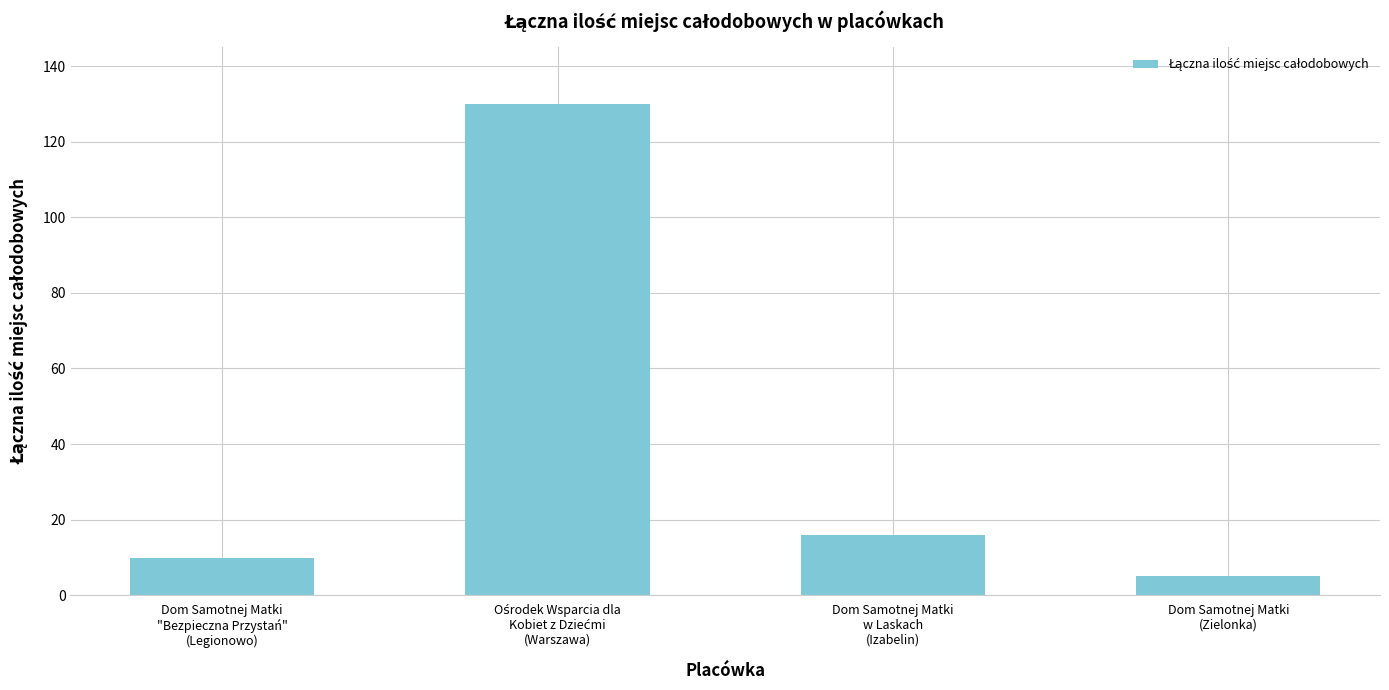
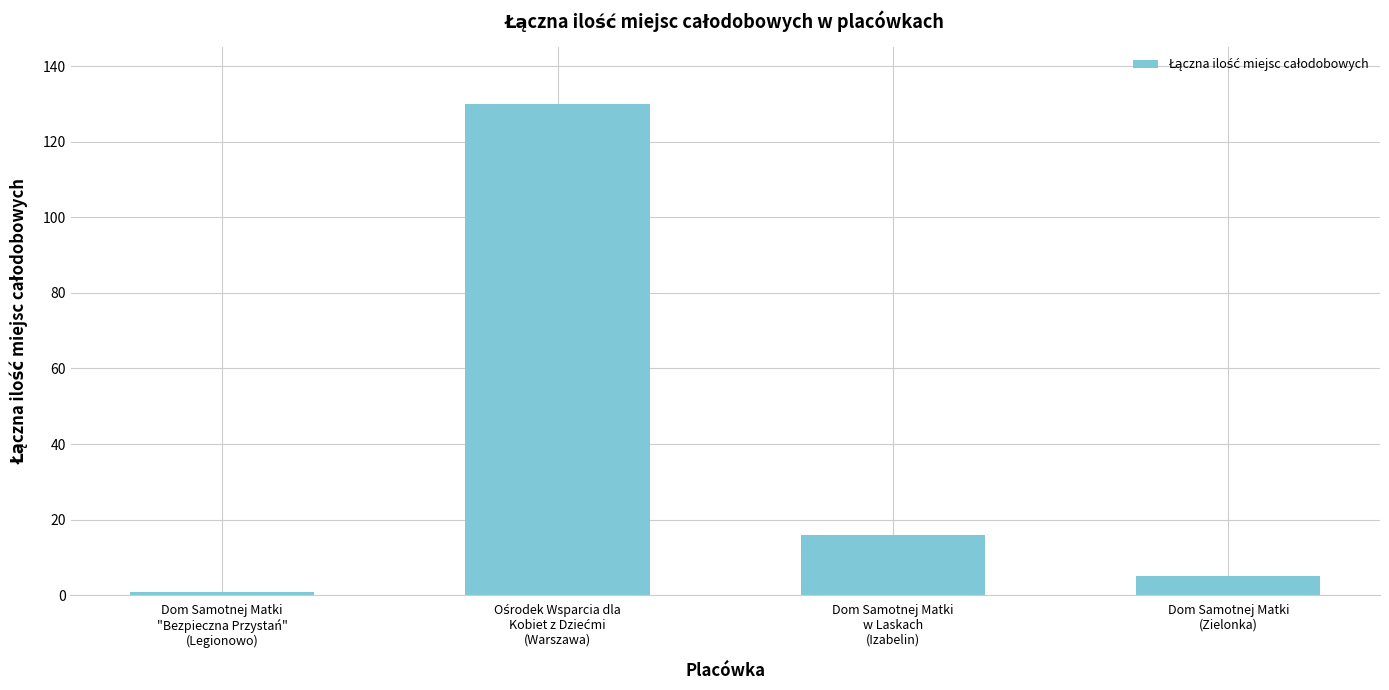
  {
-   "Dom Samotnej Matki \"Bezpieczna Przystań\" (Legionowo)": 10,
+   "Dom Samotnej Matki \"Bezpieczna Przystań\" (Legionowo)": 1,
    "Ośrodek Wsparcia dla Kobiet z Dziećmi (Warszawa)": 130,
    "Dom Samotnej Matki w Laskach (Izabelin)": 16,
    "Dom Samotnej Matki (Zielonka)": 5
  }
